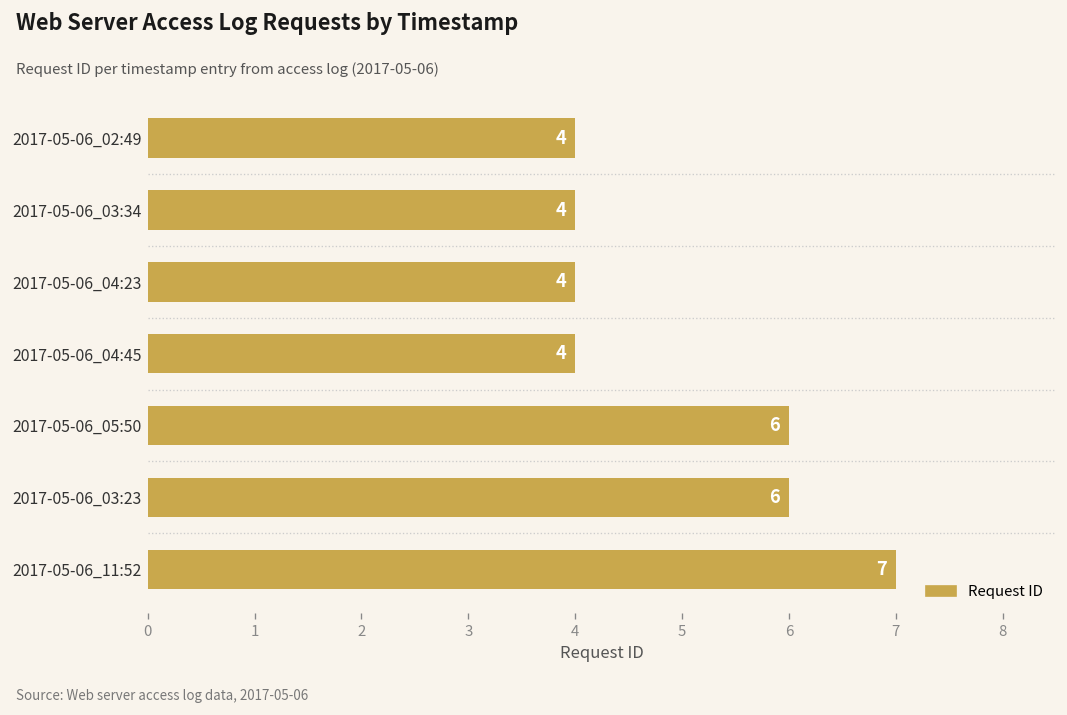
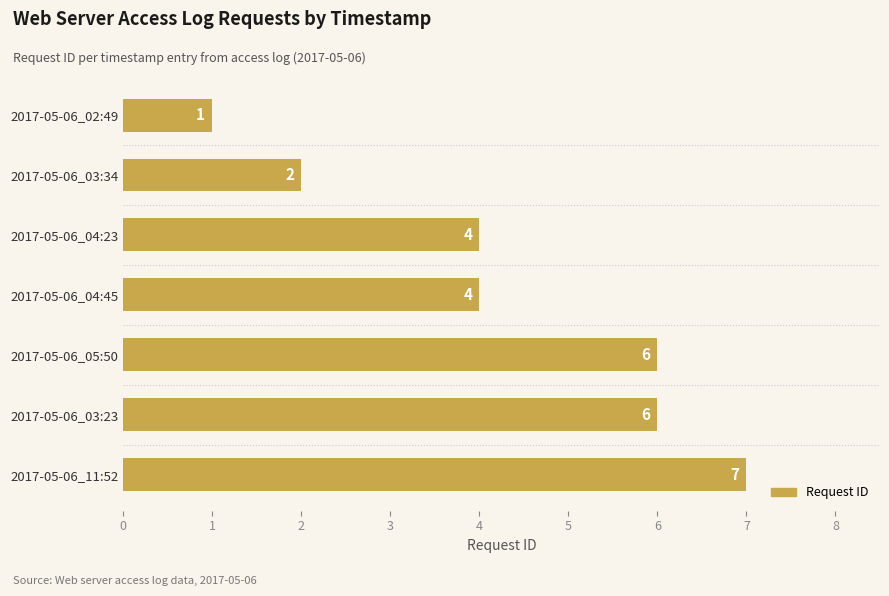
  {
-   "2017-05-06_02:49": 4,
-   "2017-05-06_03:34": 4,
+   "2017-05-06_02:49": 1,
+   "2017-05-06_03:34": 2,
    "2017-05-06_04:23": 4,
    "2017-05-06_04:45": 4,
    "2017-05-06_05:50": 6,
    "2017-05-06_03:23": 6,
    "2017-05-06_11:52": 7
  }
